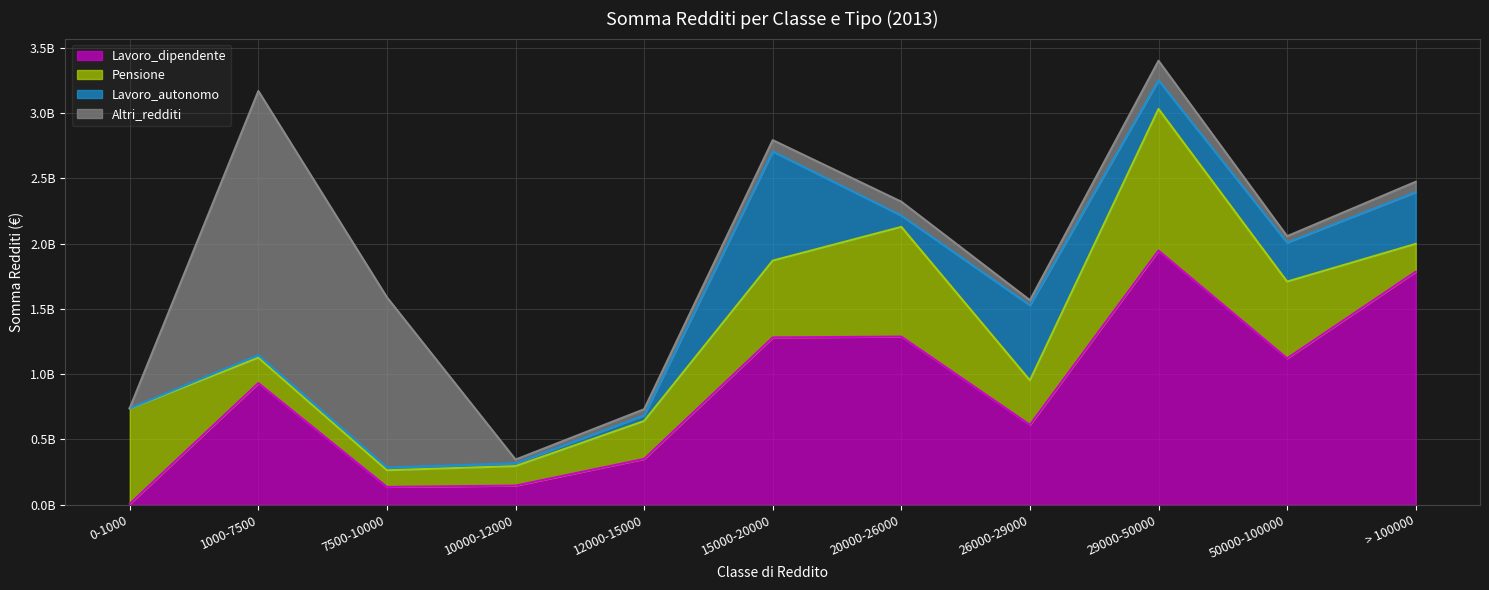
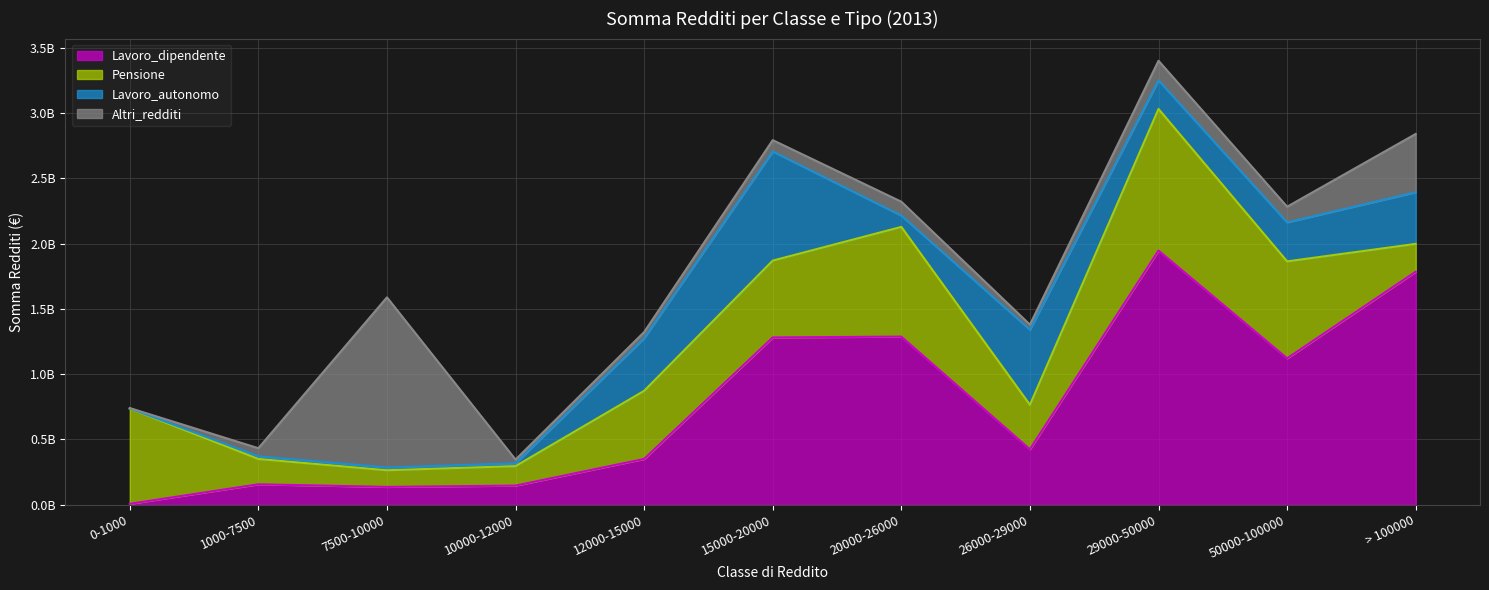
  {
    "Lavoro_dipendente": {
      "0-1000": 10000000,
-     "1000-7500": 930000000,
+     "1000-7500": 160000000,
      "7500-10000": 140000000,
      "10000-12000": 150000000,
      "12000-15000": 350000000,
      "15000-20000": 1280000000,
      "20000-26000": 1290000000,
-     "26000-29000": 610000000,
+     "26000-29000": 420000000,
      "29000-50000": 1950000000,
      "50000-100000": 1120000000,
      "> 100000": 1790000000
    },
    "Pensione": {
      "1000-7500": 190000000,
      "7500-10000": 130000000,
      "10000-12000": 150000000,
-     "12000-15000": 290000000,
+     "12000-15000": 520000000,
      "15000-20000": 590000000,
      "20000-26000": 840000000,
      "26000-29000": 340000000,
      "29000-50000": 1090000000,
-     "50000-100000": 590000000,
+     "50000-100000": 740000000,
      "> 100000": 210000000
    },
    "Lavoro_autonomo": {
      "1000-7500": 20000000,
      "7500-10000": 20000000,
      "10000-12000": 20000000,
-     "12000-15000": 40000000,
+     "12000-15000": 400000000,
      "15000-20000": 840000000,
      "20000-26000": 90000000,
      "26000-29000": 580000000,
      "29000-50000": 220000000,
      "50000-100000": 300000000,
      "> 100000": 400000000
    },
    "Altri_redditi": {
-     "1000-7500": 2020000000,
+     "1000-7500": 60000000,
      "7500-10000": 1300000000,
      "10000-12000": 30000000,
      "12000-15000": 50000000,
      "15000-20000": 90000000,
      "20000-26000": 110000000,
      "26000-29000": 40000000,
      "29000-50000": 150000000,
-     "50000-100000": 50000000,
-     "> 100000": 80000000
+     "50000-100000": 120000000,
+     "> 100000": 450000000
    }
  }
